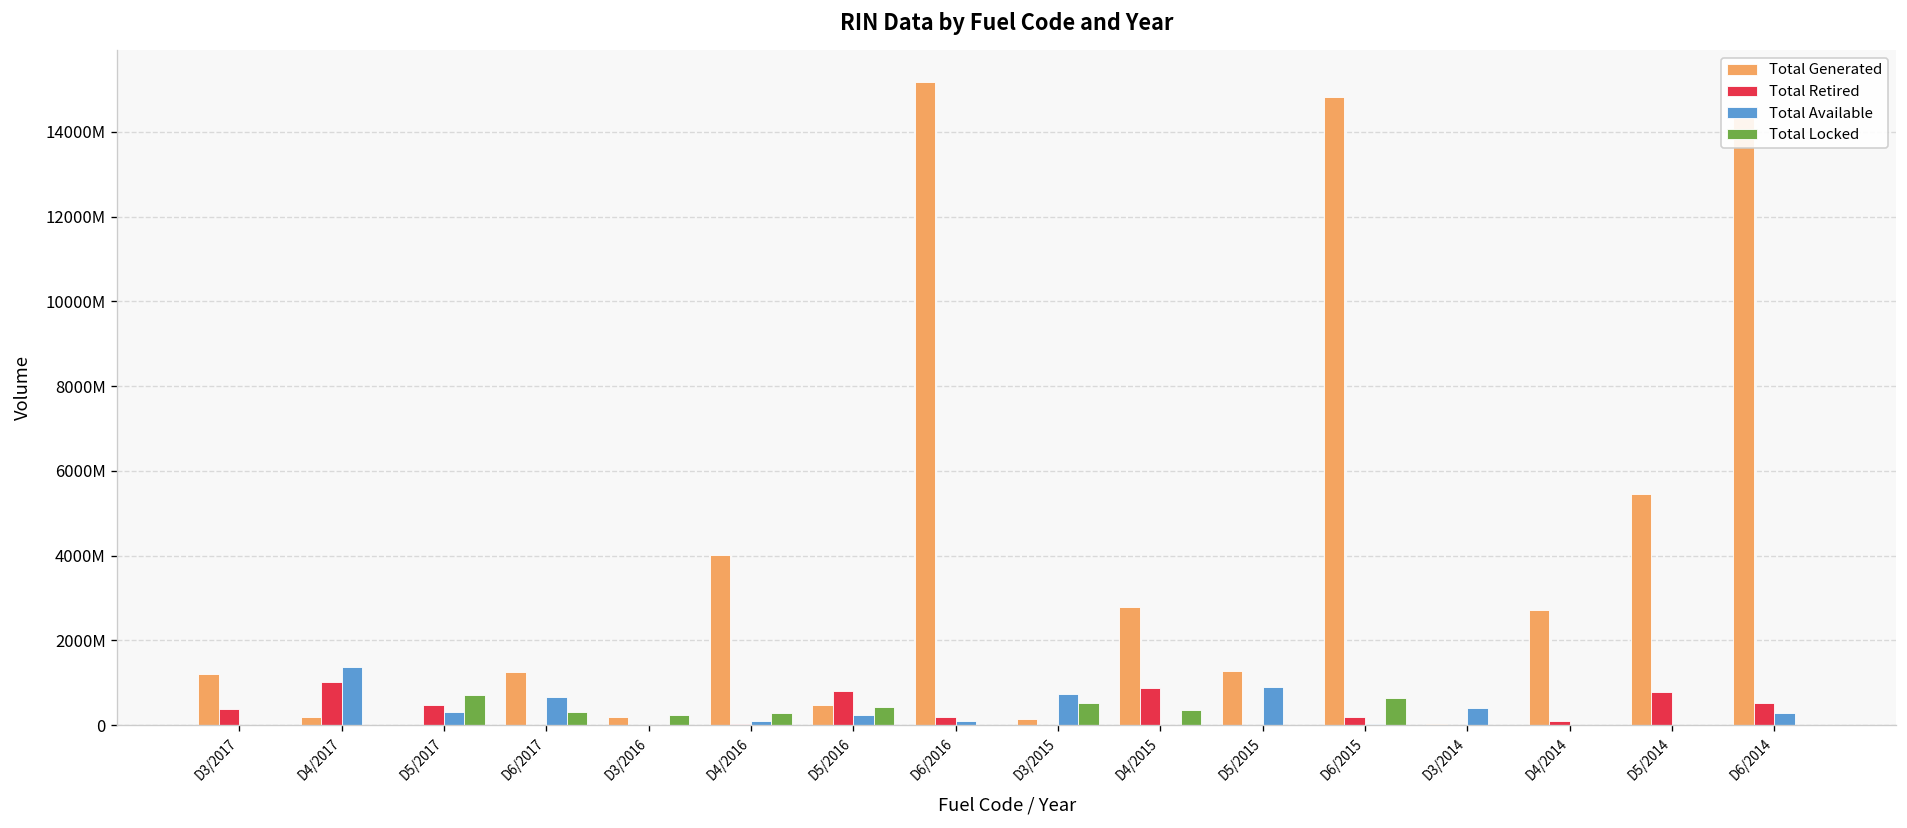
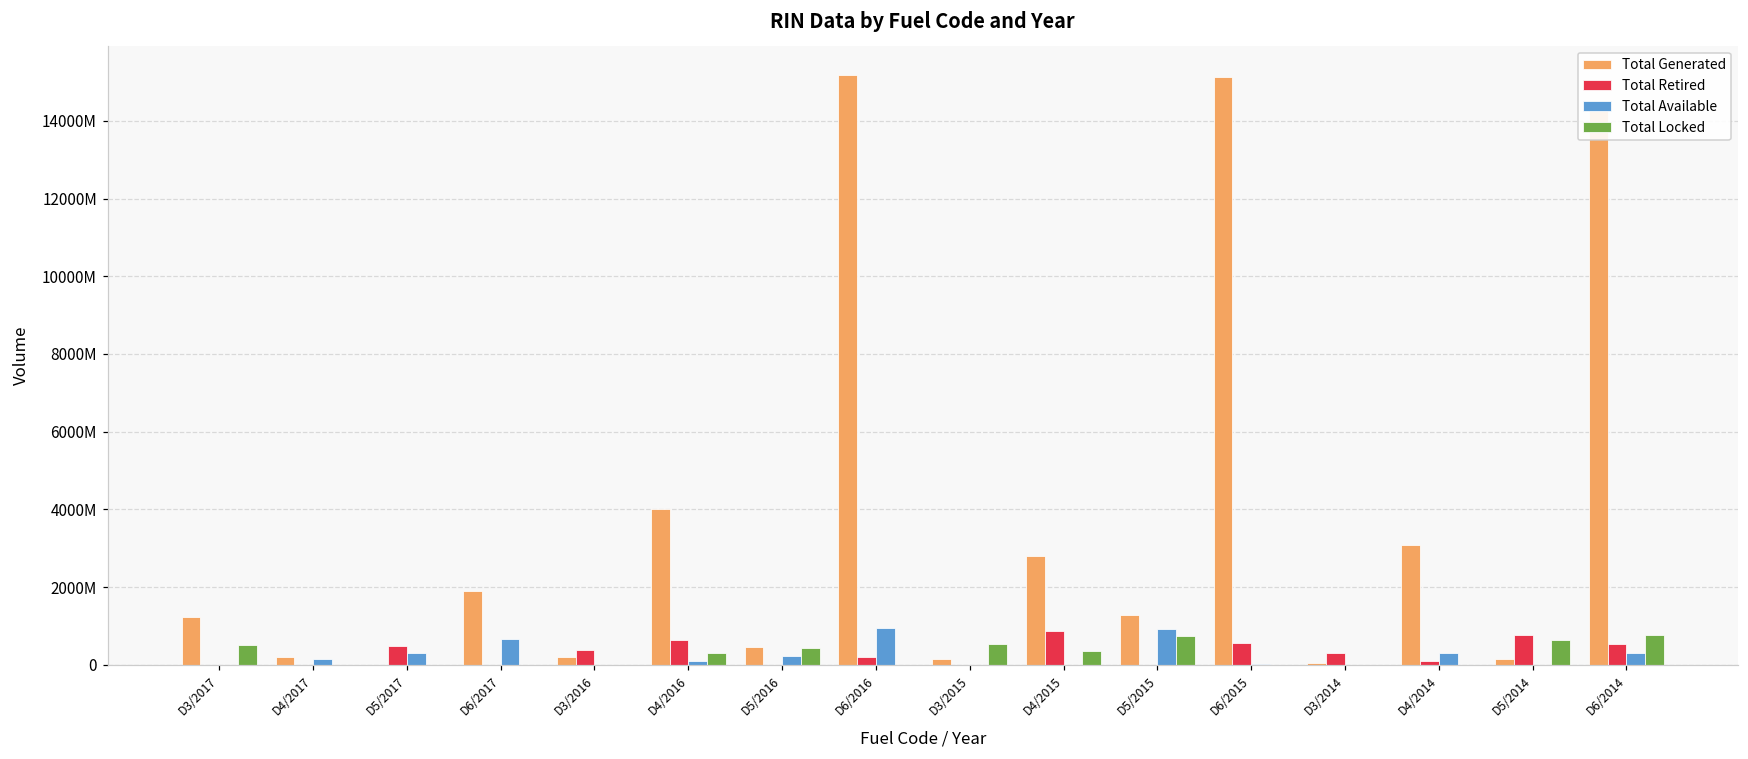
  {
    "Total Generated": {
      "D3/2017": 1200000000,
      "D4/2017": 200000000,
-     "D6/2017": 1300000000,
+     "D6/2017": 1900000000,
      "D3/2016": 200000000,
      "D4/2016": 4000000000,
      "D5/2016": 500000000,
      "D6/2016": 15200000000,
      "D3/2015": 100000000,
      "D4/2015": 2800000000,
      "D5/2015": 1300000000,
-     "D6/2015": 14800000000,
-     "D4/2014": 2700000000,
-     "D5/2014": 5500000000
+     "D6/2015": 15100000000,
+     "D4/2014": 3100000000,
+     "D5/2014": 100000000
    },
    "Total Retired": {
-     "D3/2017": 400000000,
-     "D4/2017": 1000000000,
+     "D3/2017": 0,
+     "D4/2017": 0,
      "D5/2017": 500000000,
-     "D3/2016": 0,
-     "D4/2016": 0,
-     "D5/2016": 800000000,
+     "D3/2016": 400000000,
+     "D4/2016": 600000000,
+     "D5/2016": 0,
      "D6/2016": 200000000,
      "D4/2015": 900000000,
-     "D6/2015": 200000000,
-     "D3/2014": 0,
+     "D6/2015": 600000000,
+     "D3/2014": 300000000,
      "D4/2014": 100000000,
      "D5/2014": 800000000,
      "D6/2014": 500000000
    },
    "Total Available": {
-     "D4/2017": 1400000000,
+     "D4/2017": 100000000,
      "D5/2017": 300000000,
      "D6/2017": 700000000,
      "D4/2016": 100000000,
      "D5/2016": 200000000,
-     "D6/2016": 100000000,
-     "D3/2015": 700000000,
+     "D6/2016": 900000000,
+     "D3/2015": 0,
      "D5/2015": 900000000,
-     "D3/2014": 400000000,
-     "D4/2014": 0,
+     "D3/2014": 0,
+     "D4/2014": 300000000,
      "D6/2014": 300000000
    },
    "Total Locked": {
-     "D3/2017": 0,
-     "D5/2017": 700000000,
-     "D6/2017": 300000000,
-     "D3/2016": 200000000,
+     "D3/2017": 500000000,
+     "D5/2017": 0,
+     "D6/2017": 0,
+     "D3/2016": 0,
      "D4/2016": 300000000,
      "D5/2016": 400000000,
      "D3/2015": 500000000,
      "D4/2015": 400000000,
-     "D5/2015": 0,
-     "D6/2015": 600000000,
+     "D5/2015": 700000000,
+     "D6/2015": 0,
      "D3/2014": 0,
-     "D5/2014": 0,
-     "D6/2014": 0
+     "D5/2014": 600000000,
+     "D6/2014": 800000000
    }
  }
